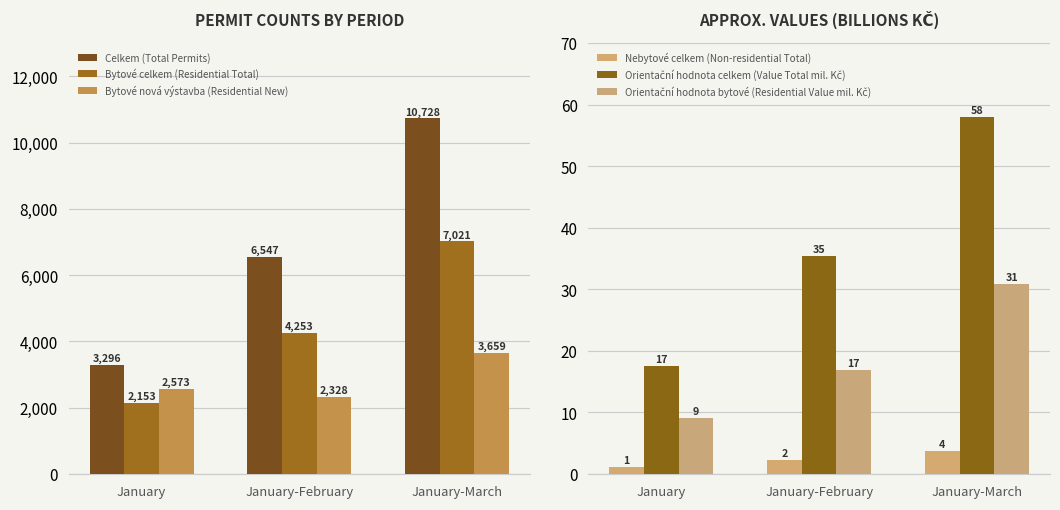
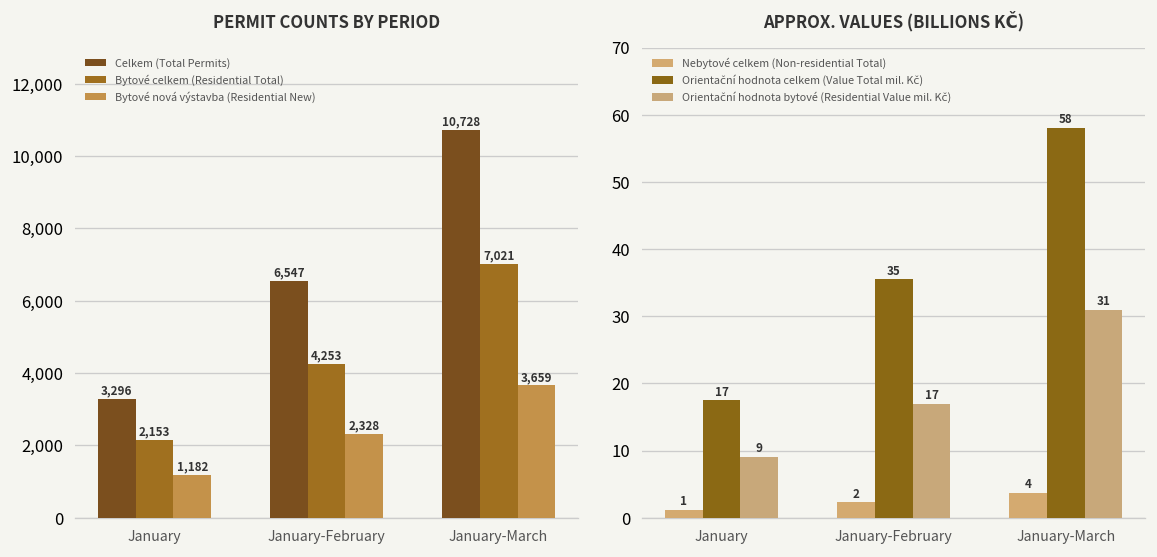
  {
    "PERMIT COUNTS BY PERIOD": {
      "Bytové nová výstavba (Residential New)": {
-       "January": "2,573",
+       "January": "1,182",
        "January-February": "2,328",
        "January-March": "3,659"
      }
    },
    "APPROX. VALUES (BILLIONS KČ)": {
      "Orientační hodnota celkem (Value Total mil. Kč)": {
        "January": "17",
        "January-February": "35",
        "January-March": "58"
      }
    }
  }
